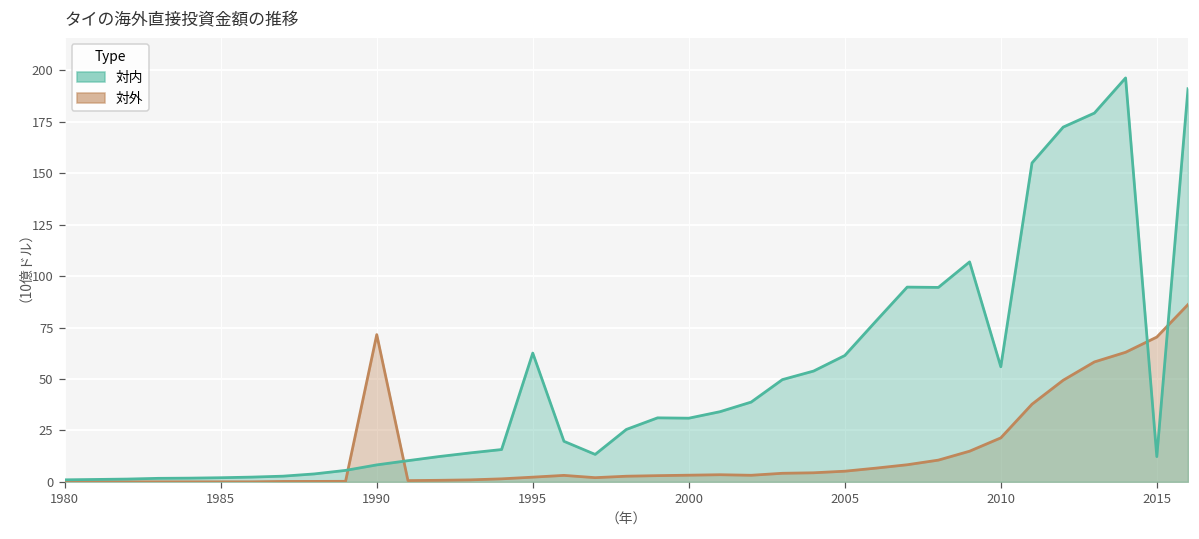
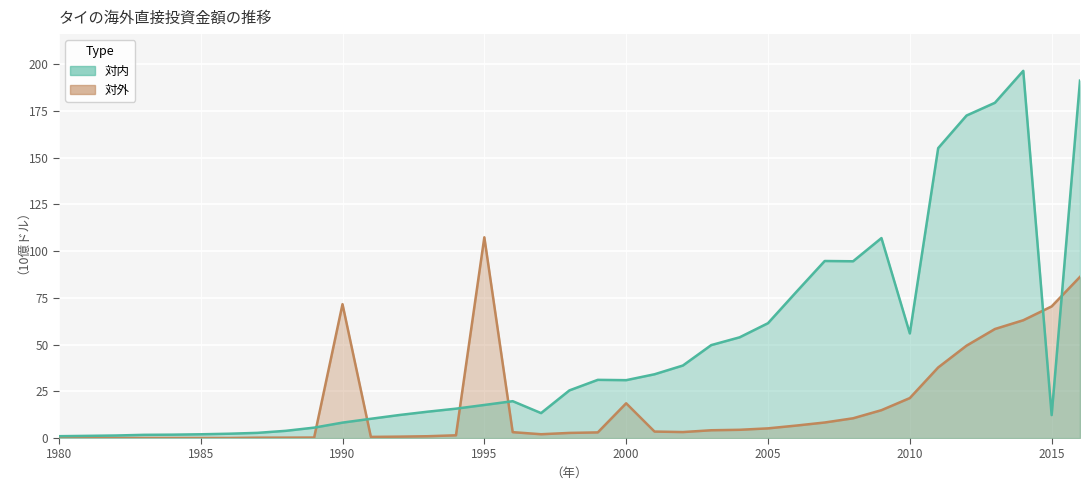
  {
    "対外": {
      "1985": 0,
      "1990": 72,
-     "1995": 2,
-     "2000": 3,
+     "1995": 107,
+     "2000": 19,
      "2005": 5,
      "2010": 21,
      "2015": 70
    },
    "対内": {
      "1985": 2,
      "1990": 8,
-     "1995": 63,
+     "1995": 18,
      "2000": 31,
      "2005": 61,
      "2010": 56,
      "2015": 12
    }
  }
